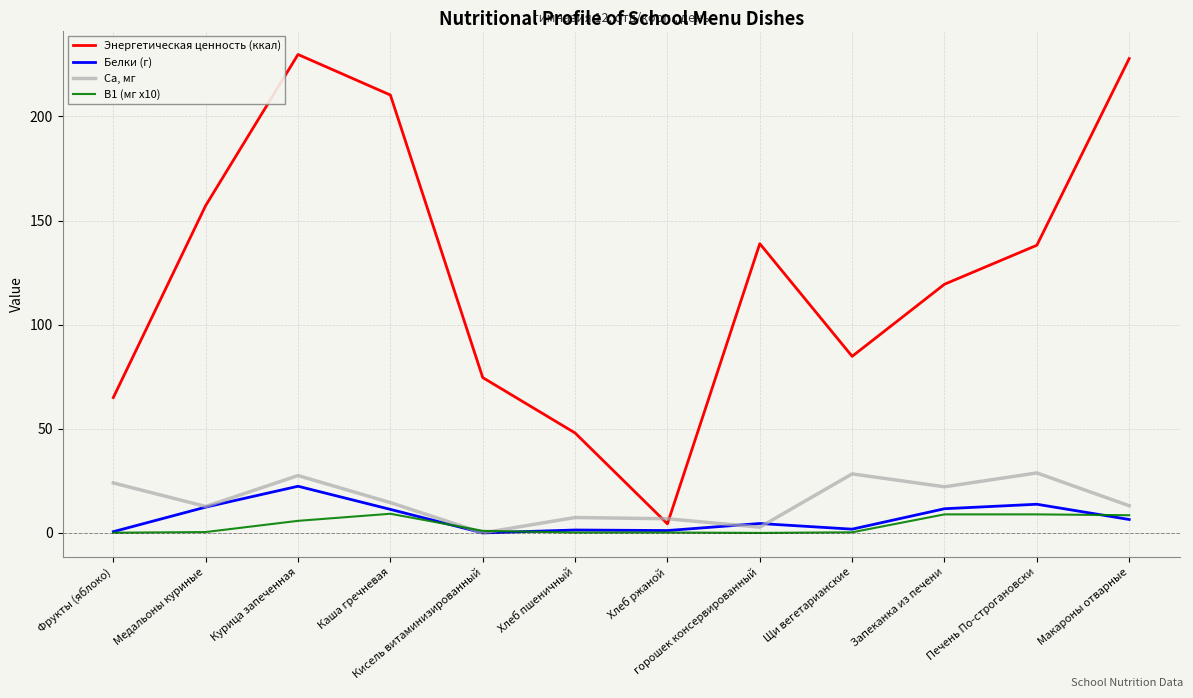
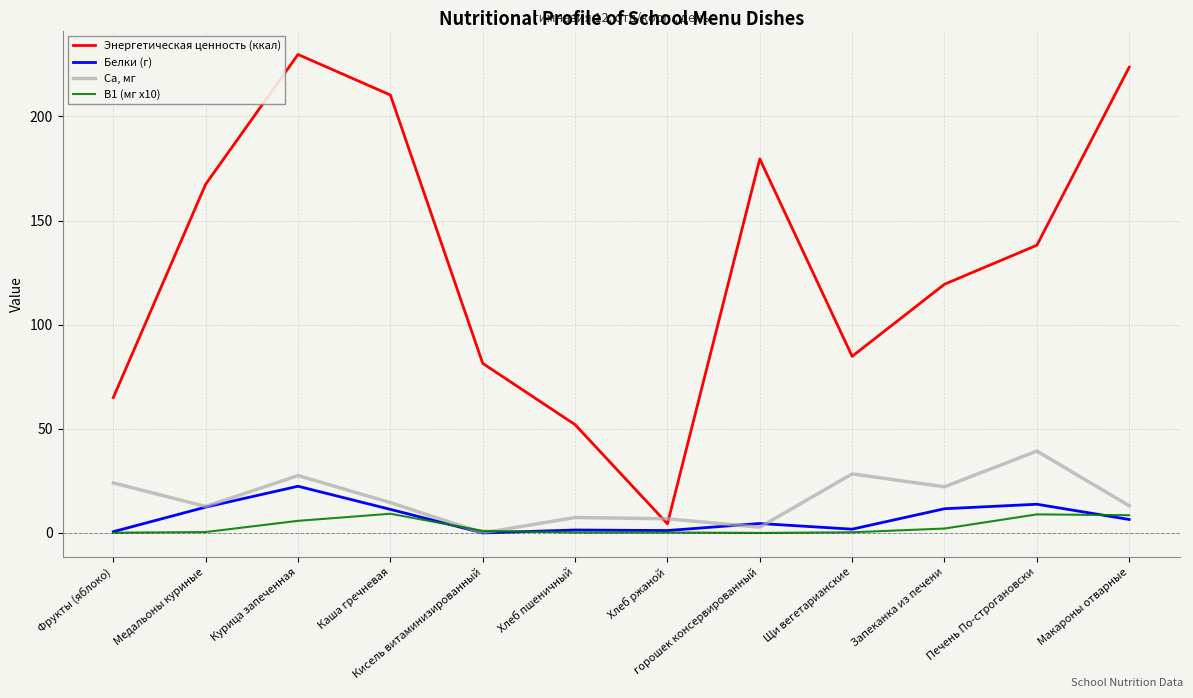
  {
    "Энергетическая ценность (ккал)": {
      "Фрукты (яблоко)": 65,
-     "Медальоны куриные": 157,
+     "Медальоны куриные": 167,
      "Курица запеченная": 230,
      "Каша гречневая": 210,
-     "Кисель витаминизированный": 75,
-     "Хлеб пшеничный": 48,
+     "Кисель витаминизированный": 81,
+     "Хлеб пшеничный": 52,
      "Хлеб ржаной": 4,
-     "горошек консервированный": 139,
+     "горошек консервированный": 180,
      "Щи вегетарианские": 85,
      "Запеканка из печени": 119,
      "Печень По-строгановски": 138,
-     "Макароны отварные": 228
+     "Макароны отварные": 224
    },
    "Белки (г)": {
      "Курица запеченная": 22,
      "Каша гречневая": 11,
      "горошек консервированный": 5,
      "Щи вегетарианские": 2,
      "Запеканка из печени": 12,
      "Печень По-строгановски": 14,
      "Макароны отварные": 6
    },
    "Ca, мг": {
      "Фрукты (яблоко)": 24,
      "Курица запеченная": 28,
      "Каша гречневая": 15,
      "Хлеб пшеничный": 7,
      "Хлеб ржаной": 7,
      "горошек консервированный": 3,
      "Щи вегетарианские": 28,
      "Запеканка из печени": 22,
-     "Печень По-строгановски": 29,
+     "Печень По-строгановски": 39,
      "Макароны отварные": 13
    },
    "B1 (мг х10)": {
      "Медальоны куриные": 0,
      "Курица запеченная": 6,
      "Каша гречневая": 9,
      "горошек консервированный": 0,
      "Щи вегетарианские": 0,
-     "Запеканка из печени": 9,
+     "Запеканка из печени": 2,
      "Печень По-строгановски": 9,
      "Макароны отварные": 9
    }
  }
